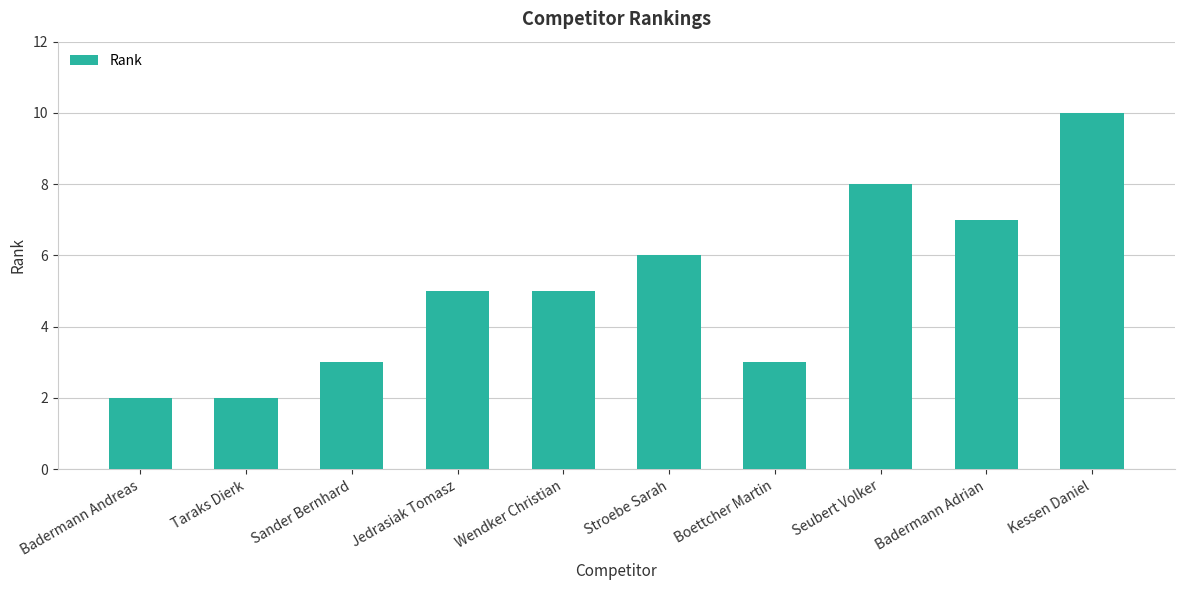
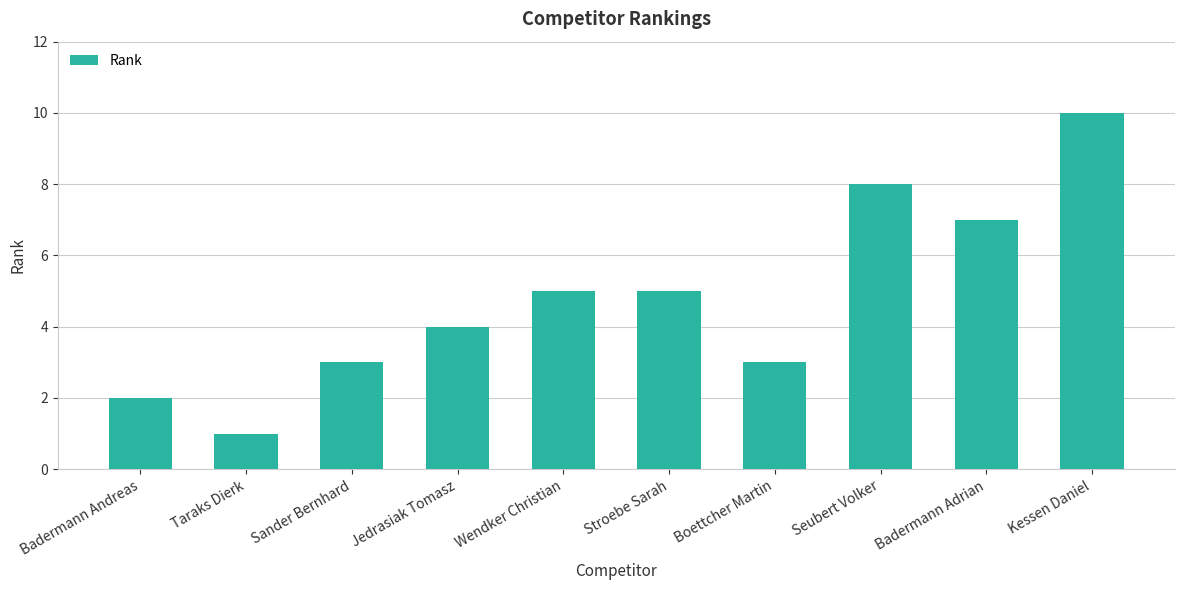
  {
    "Badermann Andreas": 2,
-   "Taraks Dierk": 2,
+   "Taraks Dierk": 1,
    "Sander Bernhard": 3,
-   "Jedrasiak Tomasz": 5,
+   "Jedrasiak Tomasz": 4,
    "Wendker Christian": 5,
-   "Stroebe Sarah": 6,
+   "Stroebe Sarah": 5,
    "Boettcher Martin": 3,
    "Seubert Volker": 8,
    "Badermann Adrian": 7,
    "Kessen Daniel": 10
  }
